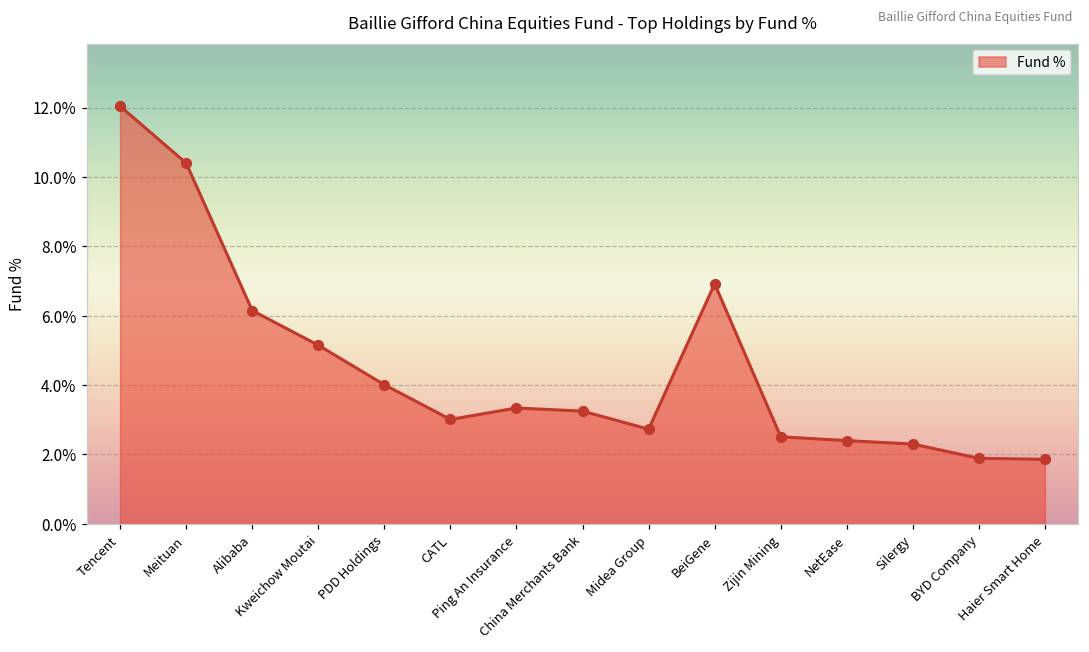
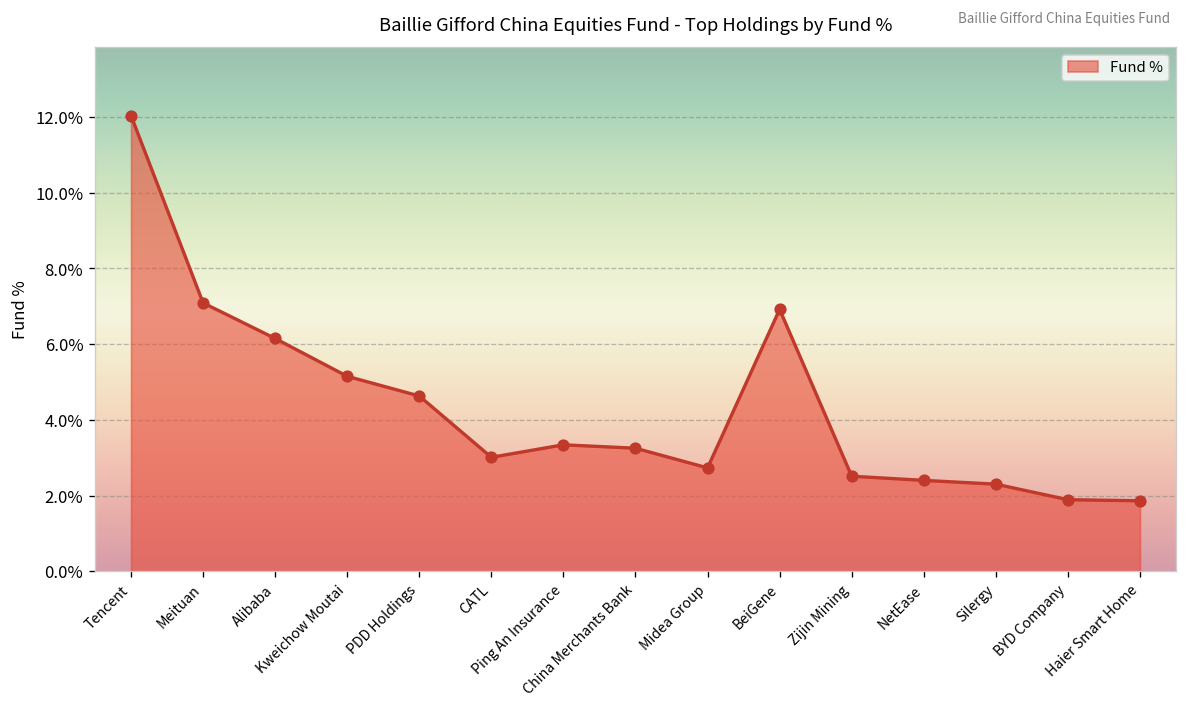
  {
    "Tencent": "12.0%",
-   "Meituan": "10.4%",
+   "Meituan": "7.1%",
    "Alibaba": "6.2%",
    "Kweichow Moutai": "5.2%",
-   "PDD Holdings": "4.0%",
+   "PDD Holdings": "4.6%",
    "CATL": "3.0%",
    "Ping An Insurance": "3.3%",
    "China Merchants Bank": "3.3%",
    "Midea Group": "2.7%",
    "BeiGene": "6.9%",
    "Zijin Mining": "2.5%",
    "NetEase": "2.4%",
    "Silergy": "2.3%",
    "BYD Company": "1.9%",
    "Haier Smart Home": "1.9%"
  }
